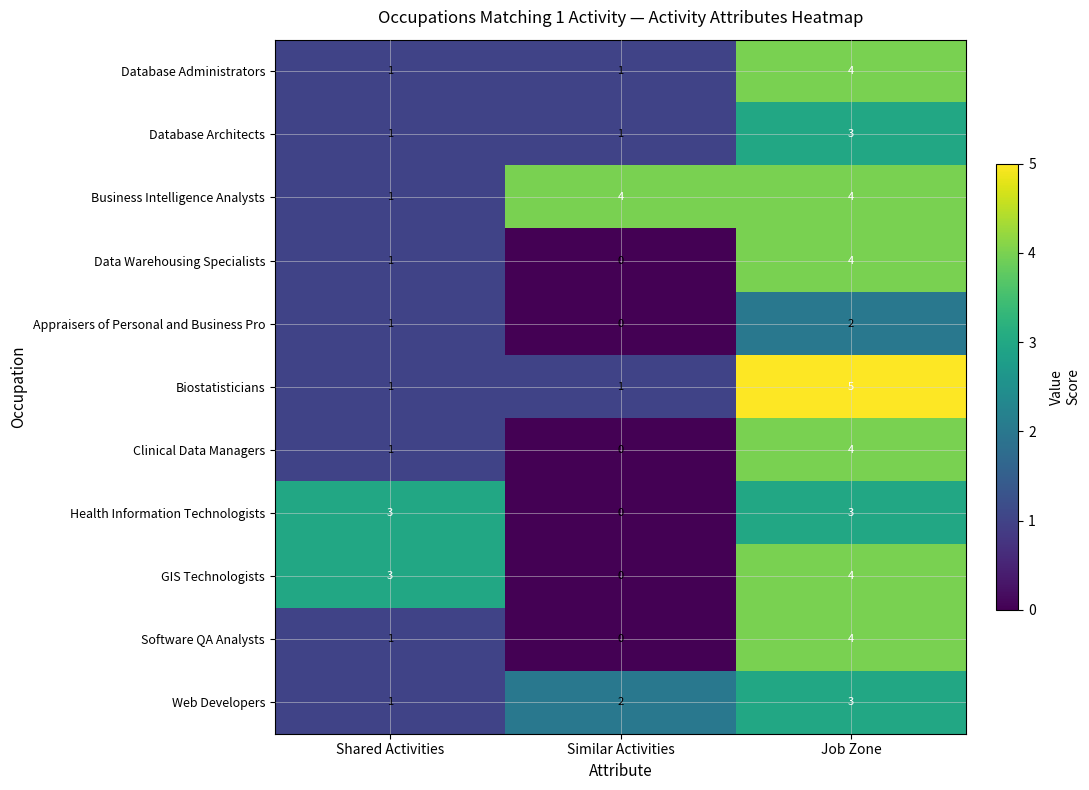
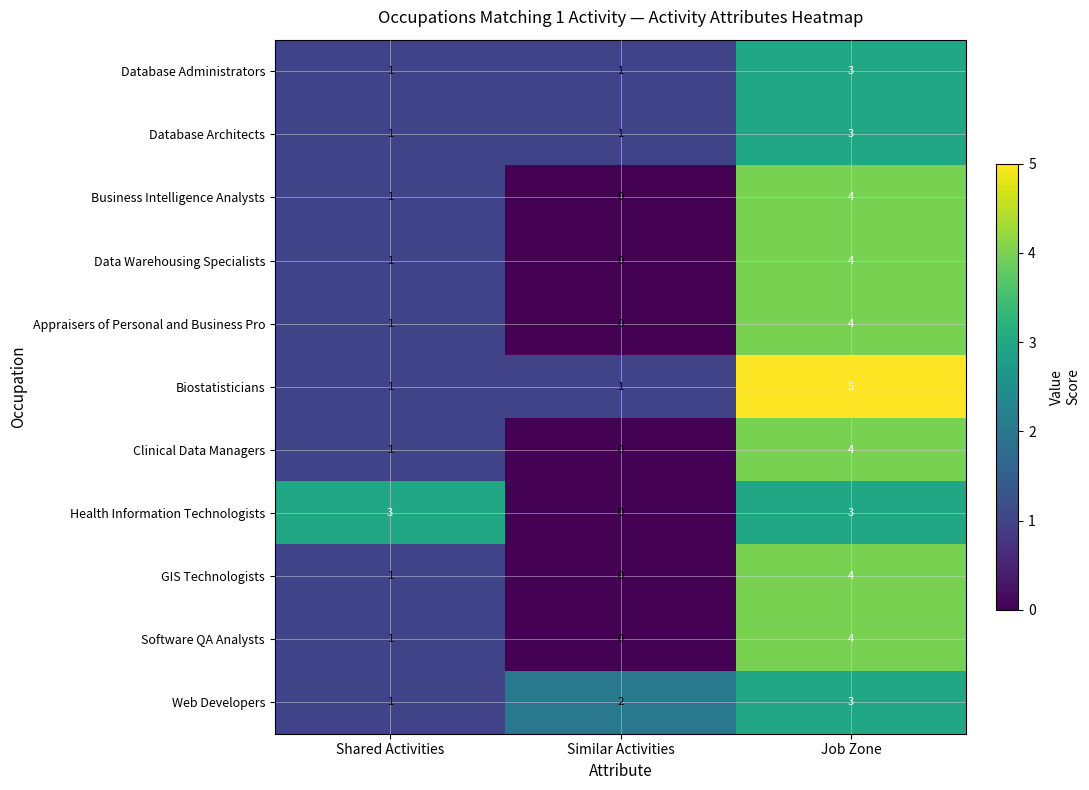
  {
    "Database Administrators": {
      "Shared Activities": 1,
      "Similar Activities": 1,
-     "Job Zone": 4
+     "Job Zone": 3
    },
    "Database Architects": {
      "Shared Activities": 1,
      "Similar Activities": 1,
      "Job Zone": 3
    },
    "Business Intelligence Analysts": {
      "Shared Activities": 1,
-     "Similar Activities": 4,
+     "Similar Activities": 0,
      "Job Zone": 4
    },
    "Data Warehousing Specialists": {
      "Shared Activities": 1,
      "Similar Activities": 0,
      "Job Zone": 4
    },
    "Appraisers of Personal and Business Pro": {
      "Shared Activities": 1,
      "Similar Activities": 0,
-     "Job Zone": 2
+     "Job Zone": 4
    },
    "Biostatisticians": {
      "Shared Activities": 1,
      "Similar Activities": 1,
      "Job Zone": 5
    },
    "Clinical Data Managers": {
      "Shared Activities": 1,
      "Similar Activities": 0,
      "Job Zone": 4
    },
    "Health Information Technologists": {
      "Shared Activities": 3,
      "Similar Activities": 0,
      "Job Zone": 3
    },
    "GIS Technologists": {
-     "Shared Activities": 3,
+     "Shared Activities": 1,
      "Similar Activities": 0,
      "Job Zone": 4
    },
    "Software QA Analysts": {
      "Shared Activities": 1,
      "Similar Activities": 0,
      "Job Zone": 4
    },
    "Web Developers": {
      "Shared Activities": 1,
      "Similar Activities": 2,
      "Job Zone": 3
    }
  }
